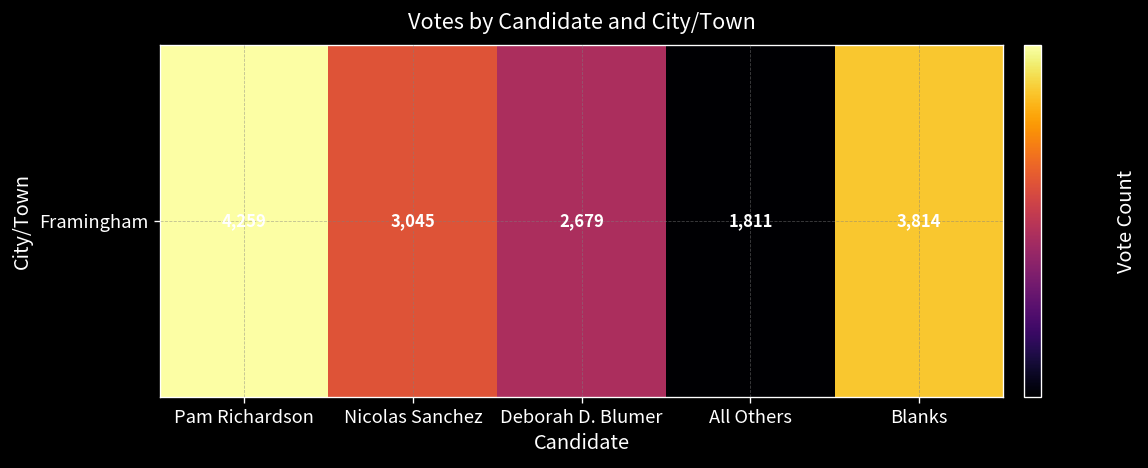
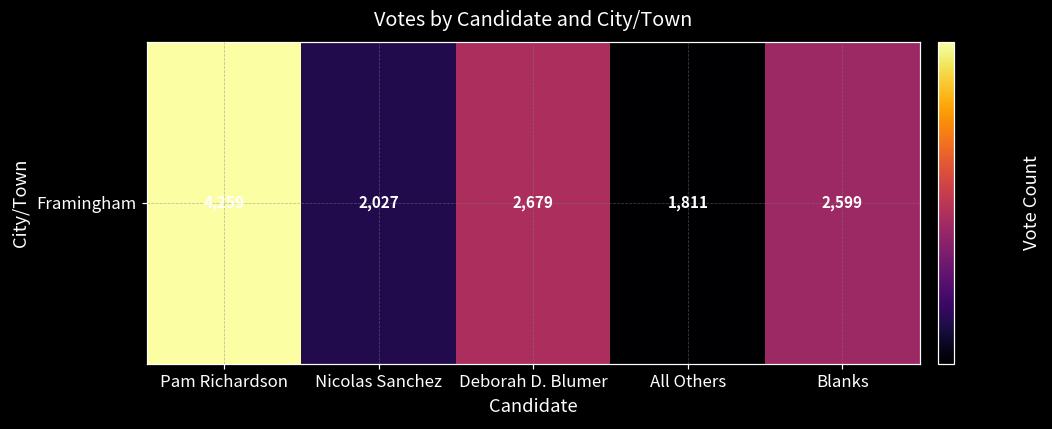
  {
    "Framingham": {
      "Pam Richardson": "4,259",
-     "Nicolas Sanchez": "3,045",
+     "Nicolas Sanchez": "2,027",
      "Deborah D. Blumer": "2,679",
      "All Others": "1,811",
-     "Blanks": "3,814"
+     "Blanks": "2,599"
    }
  }
